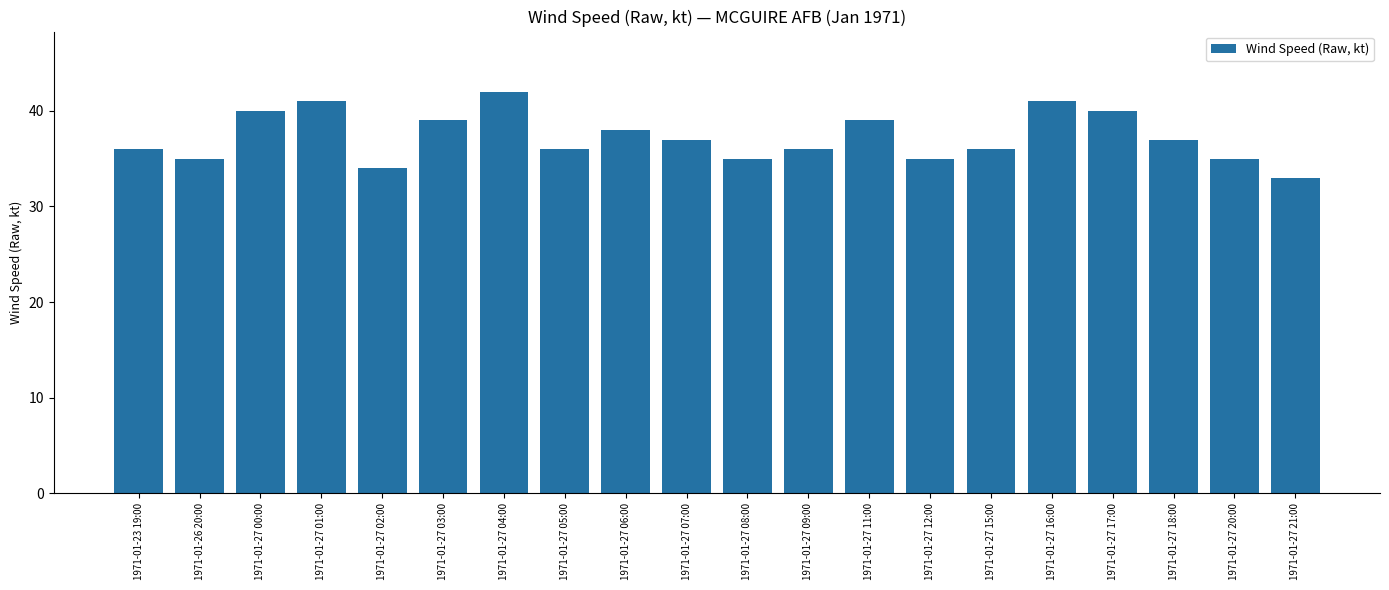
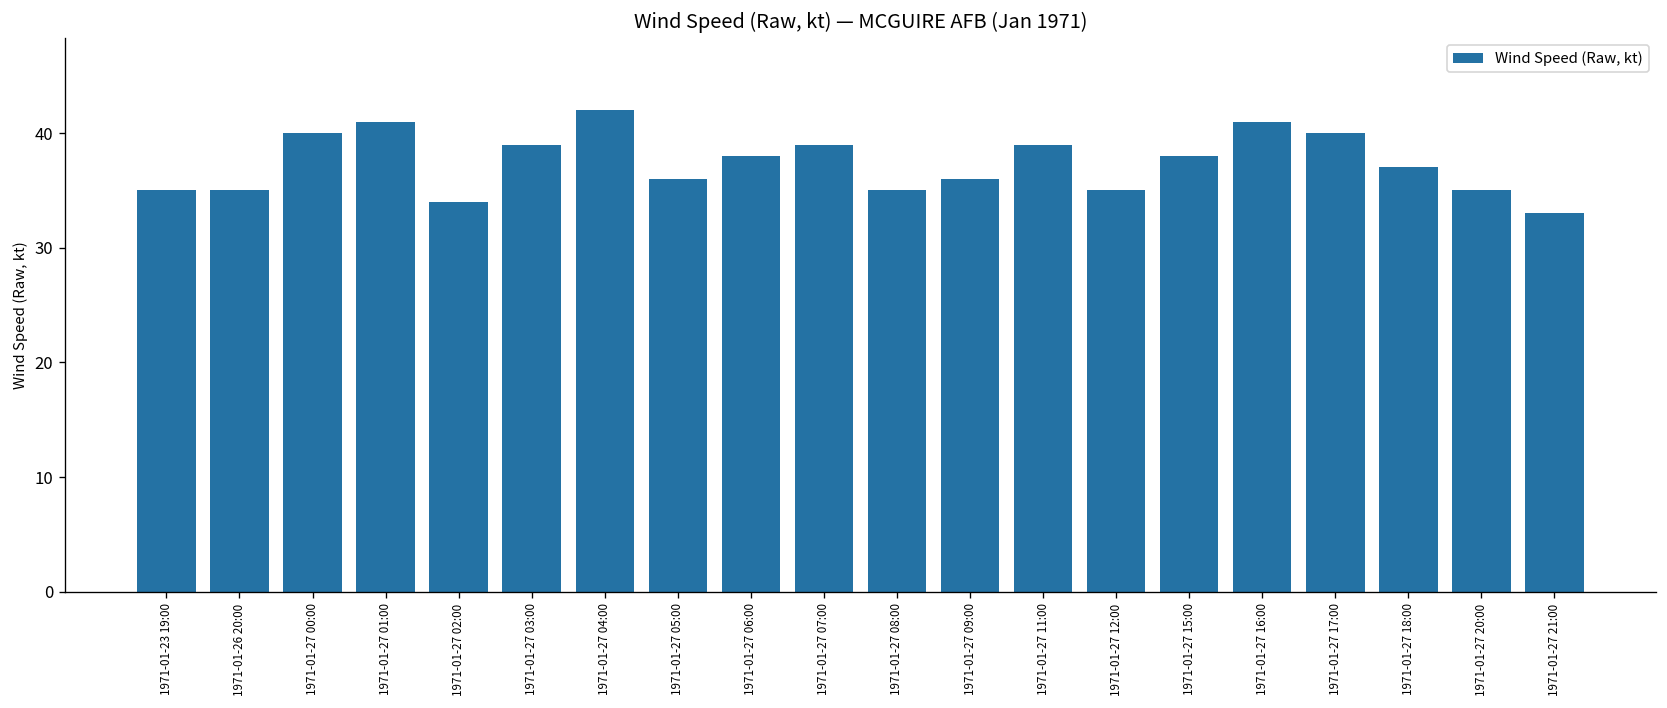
  {
-   "1971-01-23 19:00": 36,
+   "1971-01-23 19:00": 35,
    "1971-01-26 20:00": 35,
    "1971-01-27 00:00": 40,
    "1971-01-27 01:00": 41,
    "1971-01-27 02:00": 34,
    "1971-01-27 03:00": 39,
    "1971-01-27 04:00": 42,
    "1971-01-27 05:00": 36,
    "1971-01-27 06:00": 38,
-   "1971-01-27 07:00": 37,
+   "1971-01-27 07:00": 39,
    "1971-01-27 08:00": 35,
    "1971-01-27 09:00": 36,
    "1971-01-27 11:00": 39,
    "1971-01-27 12:00": 35,
-   "1971-01-27 15:00": 36,
+   "1971-01-27 15:00": 38,
    "1971-01-27 16:00": 41,
    "1971-01-27 17:00": 40,
    "1971-01-27 18:00": 37,
    "1971-01-27 20:00": 35,
    "1971-01-27 21:00": 33
  }
